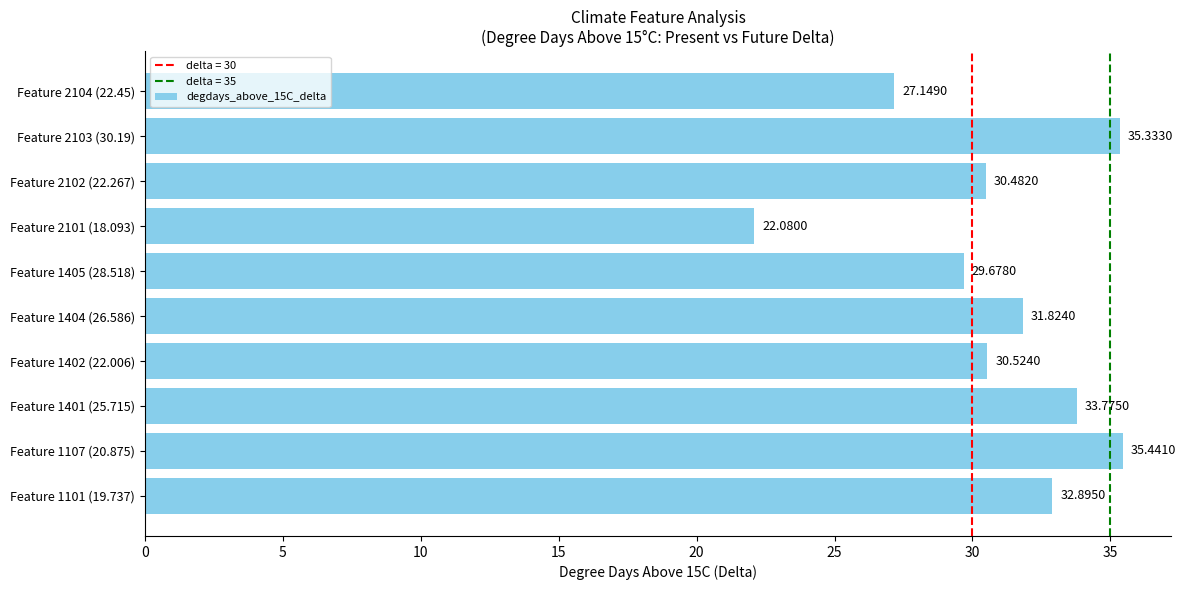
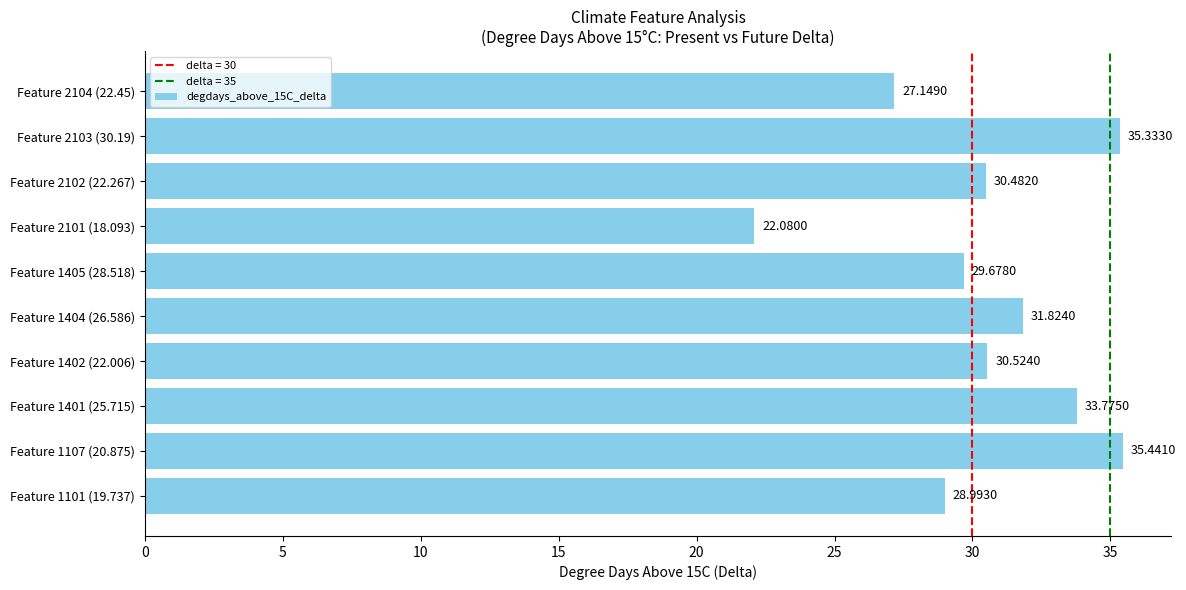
  {
    "Feature 2104 (22.45)": 27.1490,
    "Feature 2103 (30.19)": 35.3330,
    "Feature 2102 (22.267)": 30.4820,
    "Feature 2101 (18.093)": 22.0800,
    "Feature 1405 (28.518)": 29.6780,
    "Feature 1404 (26.586)": 31.8240,
    "Feature 1402 (22.006)": 30.5240,
    "Feature 1401 (25.715)": 33.7750,
    "Feature 1107 (20.875)": 35.4410,
-   "Feature 1101 (19.737)": 32.8950
+   "Feature 1101 (19.737)": 28.9930
  }
